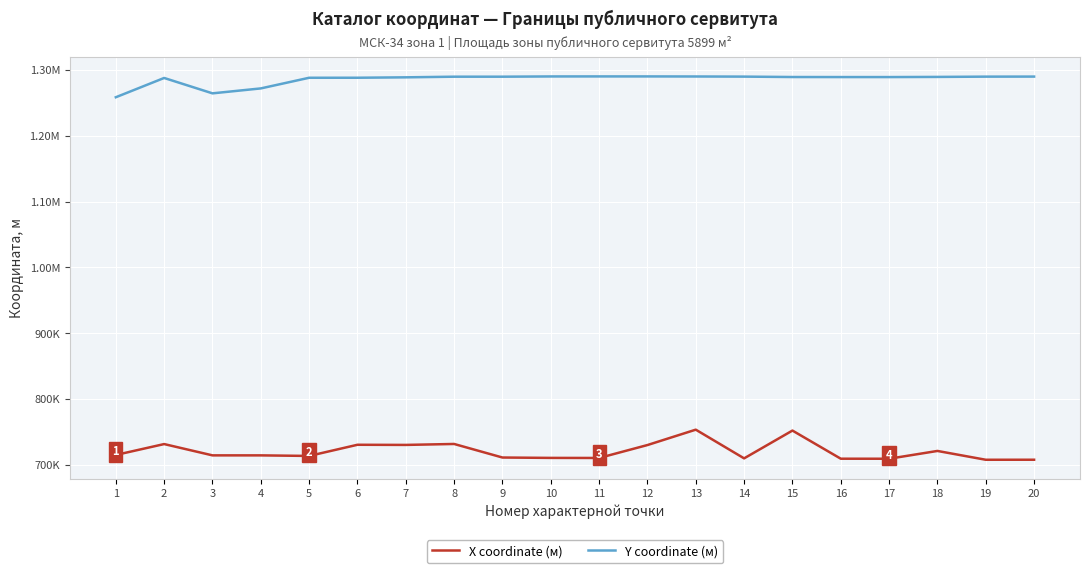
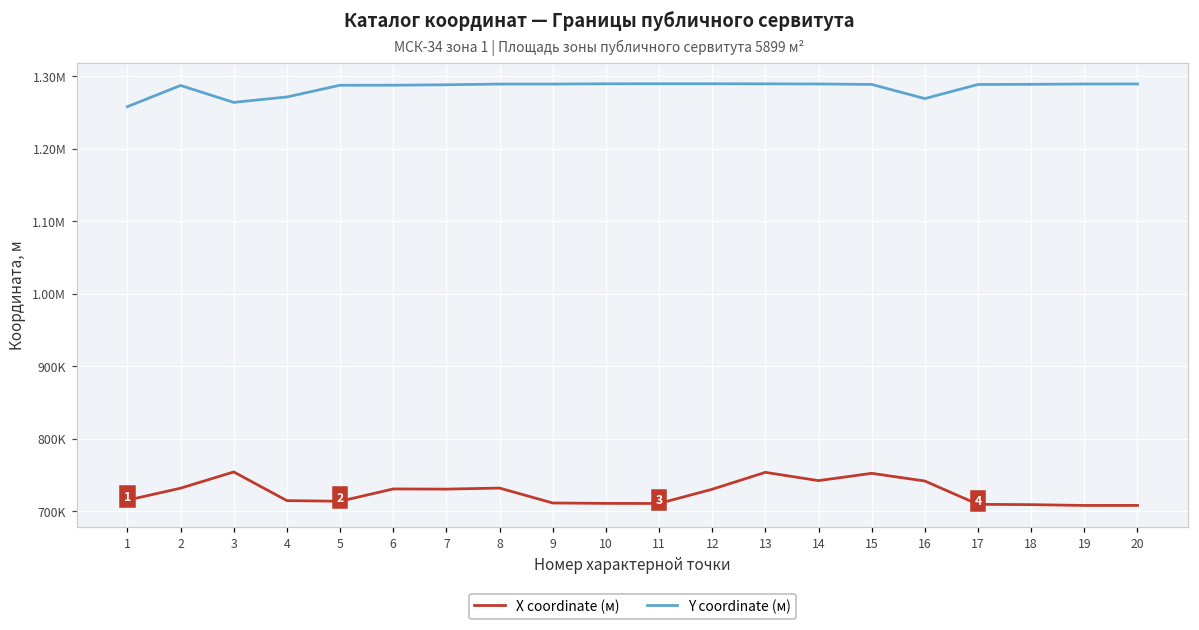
  {
    "X coordinate (м)": {
      "2": 730000,
-     "3": 710000,
+     "3": 750000,
      "4": 710000,
      "6": 730000,
      "7": 730000,
      "8": 730000,
      "9": 710000,
      "10": 710000,
      "12": 730000,
      "13": 750000,
-     "14": 710000,
+     "14": 740000,
      "15": 750000,
-     "16": 710000,
-     "18": 720000,
+     "16": 740000,
+     "18": 710000,
      "19": 710000,
      "20": 710000
    },
    "Y coordinate (м)": {
      "1": 1260000,
      "2": 1290000,
      "3": 1260000,
      "4": 1270000,
      "5": 1290000,
      "6": 1290000,
      "7": 1290000,
      "8": 1290000,
      "9": 1290000,
      "10": 1290000,
      "11": 1290000,
      "12": 1290000,
      "13": 1290000,
      "14": 1290000,
      "15": 1290000,
-     "16": 1290000,
+     "16": 1270000,
      "17": 1290000,
      "18": 1290000,
      "19": 1290000,
      "20": 1290000
    }
  }
